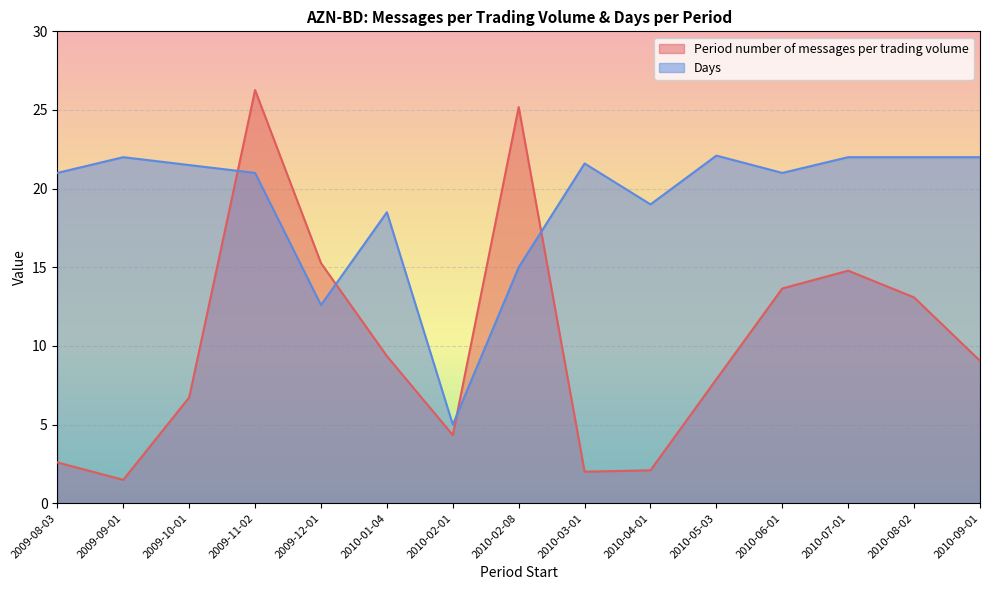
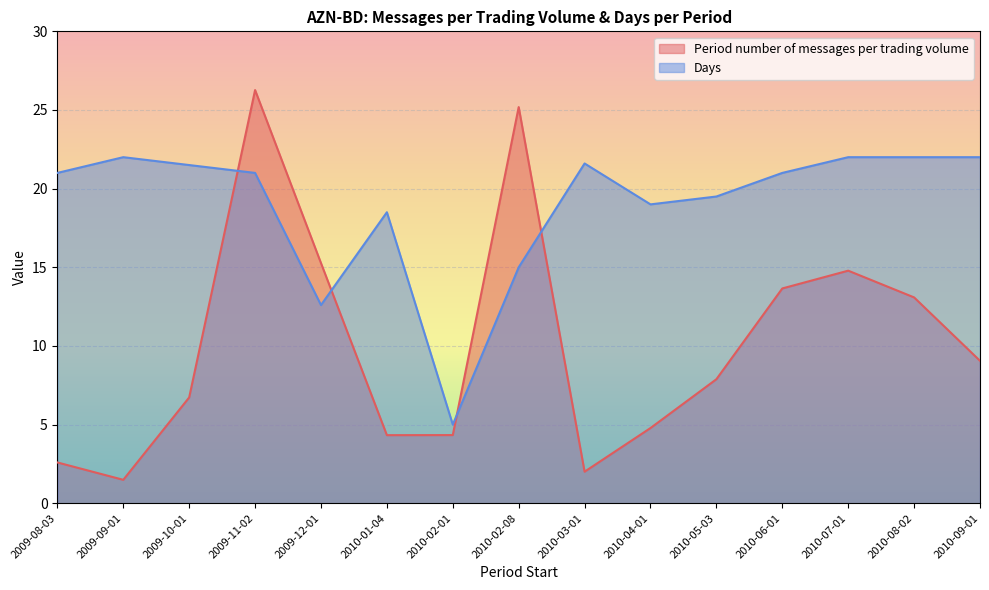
  {
    "Period number of messages per trading volume": {
      "2009-08-03": 2.6,
      "2009-09-01": 1.5,
      "2009-10-01": 6.7,
      "2009-11-02": 26.3,
      "2009-12-01": 15.3,
-     "2010-01-04": 9.4,
+     "2010-01-04": 4.3,
      "2010-02-01": 4.3,
      "2010-02-08": 25.2,
      "2010-03-01": 2.0,
-     "2010-04-01": 2.1,
+     "2010-04-01": 4.8,
      "2010-05-03": 7.9,
      "2010-06-01": 13.7,
      "2010-07-01": 14.8,
      "2010-08-02": 13.1,
      "2010-09-01": 9.1
    },
    "Days": {
      "2009-08-03": 21.0,
      "2009-09-01": 22.0,
      "2009-10-01": 21.5,
      "2009-11-02": 21.0,
      "2009-12-01": 12.6,
      "2010-01-04": 18.5,
      "2010-02-01": 5.0,
      "2010-02-08": 15.0,
      "2010-03-01": 21.6,
      "2010-04-01": 19.0,
-     "2010-05-03": 22.1,
+     "2010-05-03": 19.5,
      "2010-06-01": 21.0,
      "2010-07-01": 22.0,
      "2010-08-02": 22.0,
      "2010-09-01": 22.0
    }
  }
